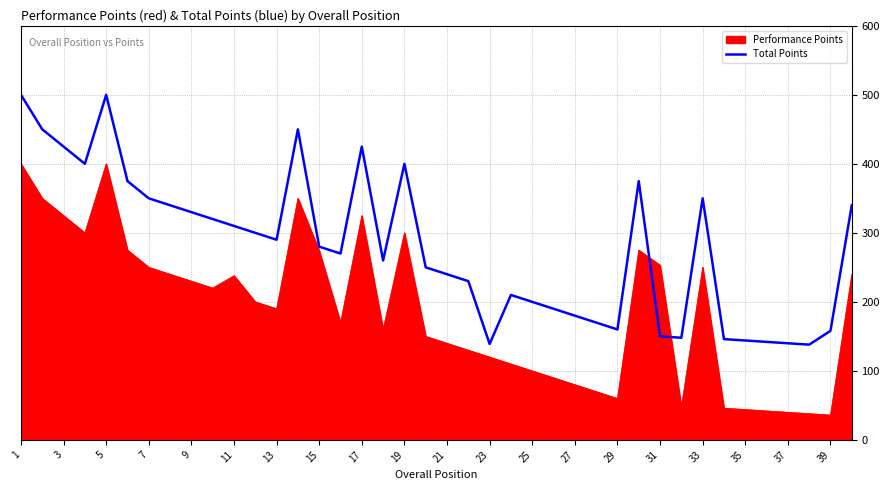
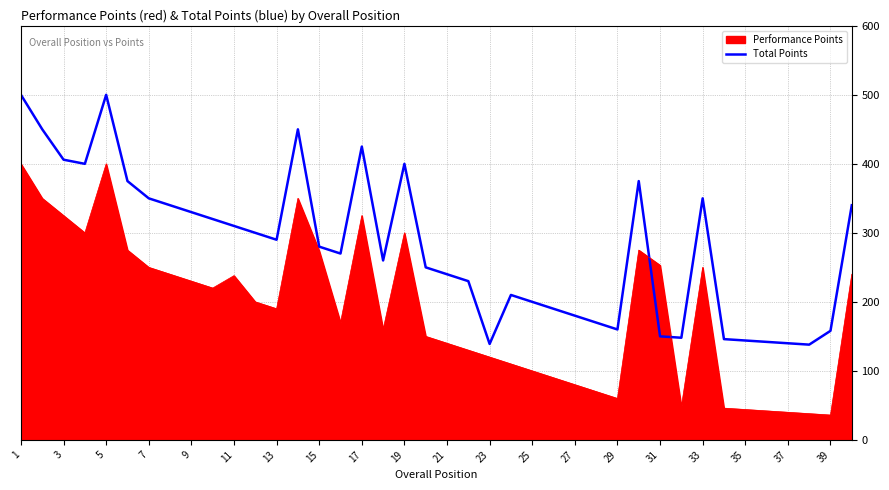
  {
    "Total Points": {
      "1": 500,
-     "3": 430,
+     "3": 410,
      "5": 500,
      "7": 350,
      "9": 330,
      "11": 310,
      "13": 290,
      "15": 280,
      "17": 430,
      "19": 400,
      "21": 240,
      "23": 140,
      "25": 200,
      "27": 180,
      "29": 160,
      "31": 150,
      "33": 350,
      "35": 140,
      "37": 140,
      "39": 160
    },
    "Performance Points": {
      "1": 400,
      "3": 330,
      "5": 400,
      "7": 250,
      "9": 230,
      "11": 240,
      "13": 190,
      "15": 270,
      "17": 330,
      "19": 300,
      "21": 140,
      "23": 120,
      "25": 100,
      "27": 80,
      "29": 60,
      "31": 250,
      "33": 250,
      "35": 40,
      "37": 40,
      "39": 40
    }
  }
